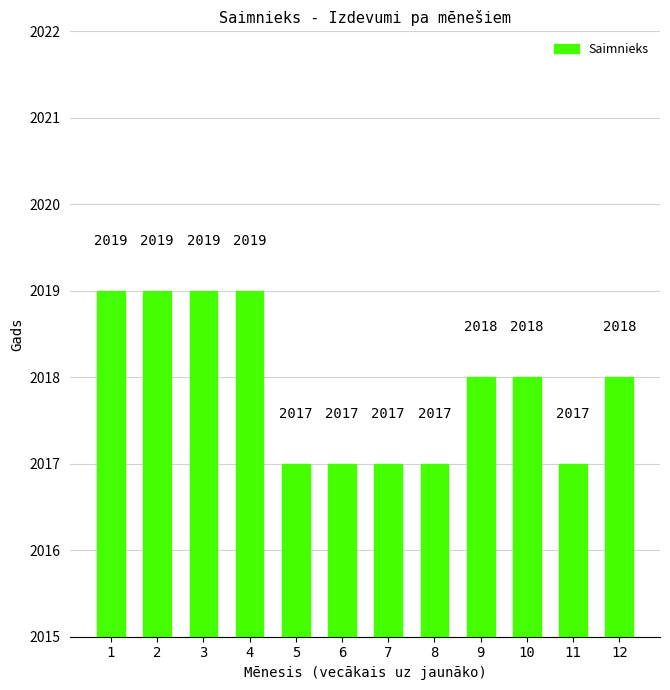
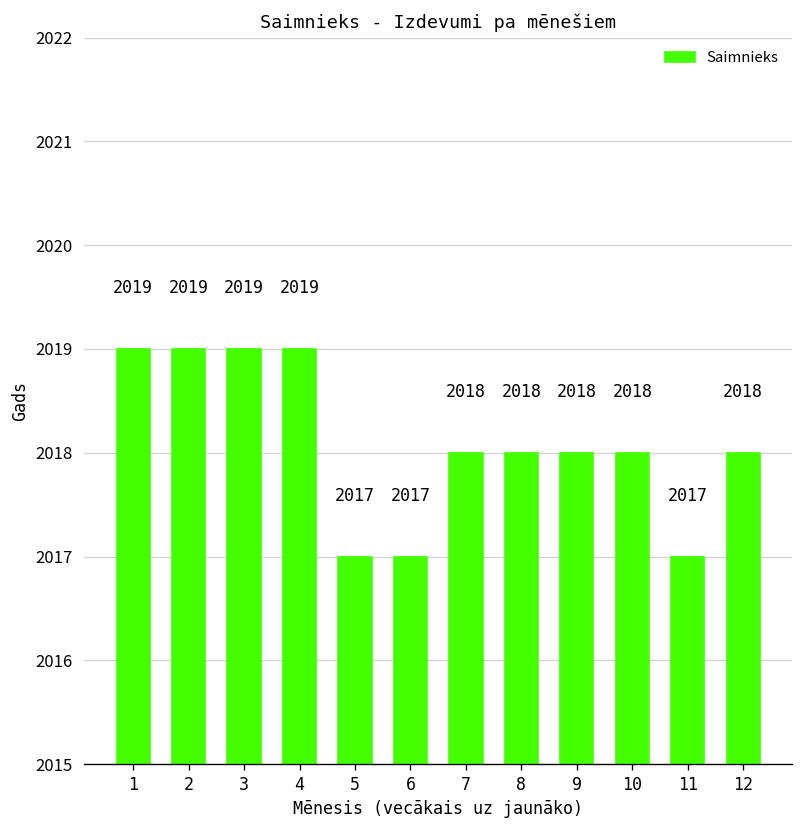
  {
-   "7": 2017,
-   "8": 2017
+   "7": 2018,
+   "8": 2018
  }
